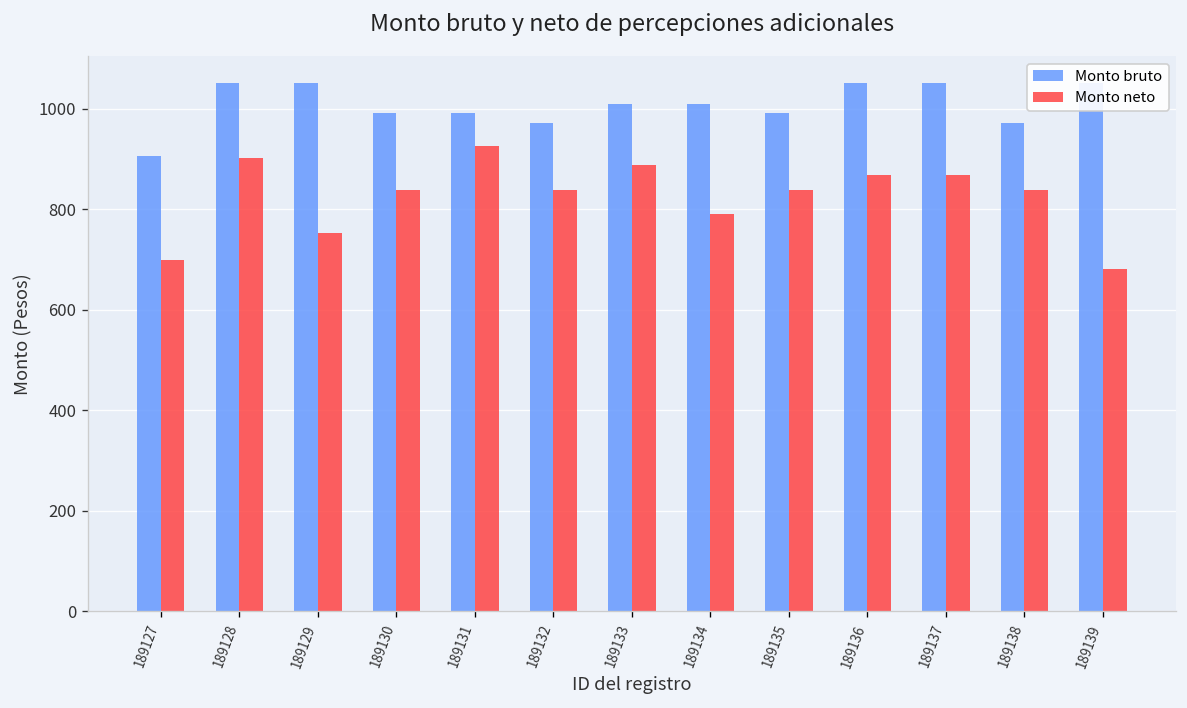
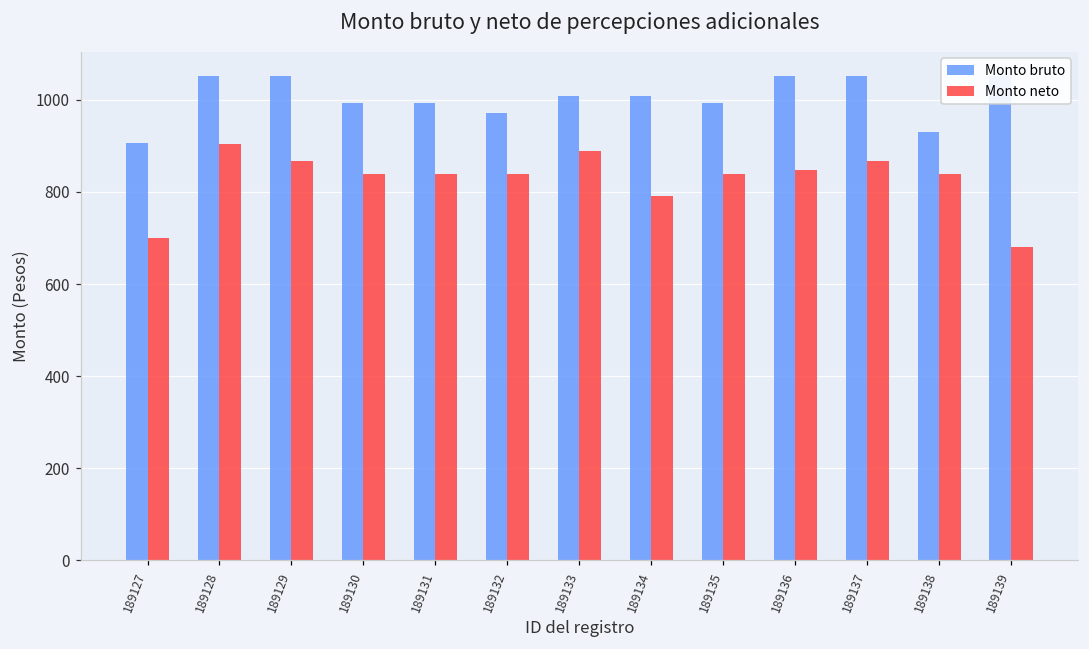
  {
    "Monto bruto": {
      "189127": 910,
      "189128": 1050,
      "189129": 1050,
      "189130": 990,
      "189131": 990,
      "189132": 970,
      "189133": 1010,
      "189134": 1010,
      "189135": 990,
      "189136": 1050,
      "189137": 1050,
-     "189138": 970
+     "189138": 930
    },
    "Monto neto": {
      "189127": 700,
      "189128": 900,
-     "189129": 750,
+     "189129": 870,
      "189130": 840,
-     "189131": 930,
+     "189131": 840,
      "189132": 840,
      "189133": 890,
      "189134": 790,
      "189135": 840,
-     "189136": 870,
+     "189136": 850,
      "189137": 870,
      "189138": 840,
      "189139": 680
    }
  }
